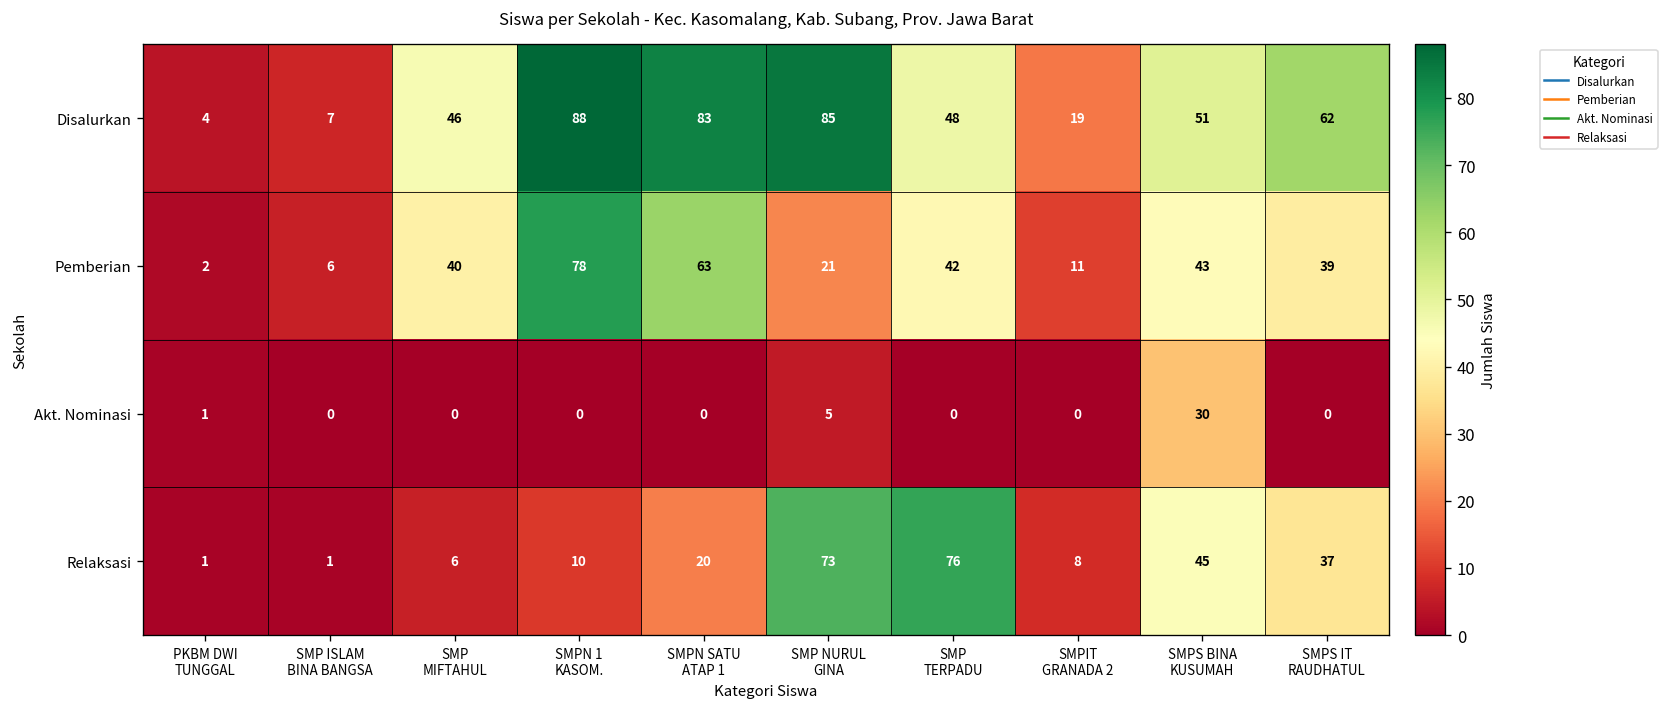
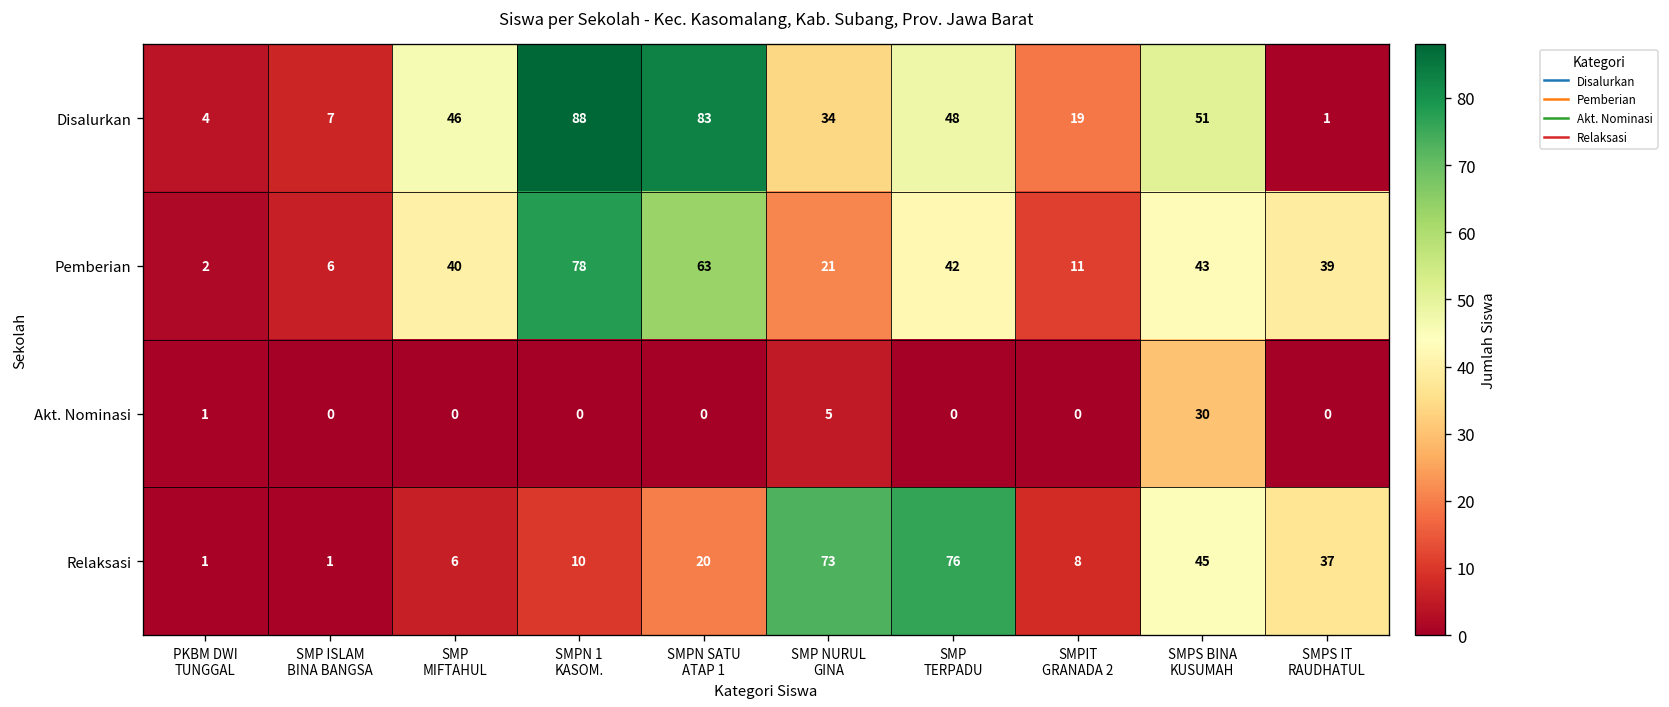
  {
    "Disalurkan": {
      "PKBM DWI TUNGGAL": 4,
      "SMP ISLAM BINA BANGSA": 7,
      "SMP MIFTAHUL": 46,
      "SMPN 1 KASOM.": 88,
      "SMPN SATU ATAP 1": 83,
-     "SMP NURUL GINA": 85,
+     "SMP NURUL GINA": 34,
      "SMP TERPADU": 48,
      "SMPIT GRANADA 2": 19,
      "SMPS BINA KUSUMAH": 51,
-     "SMPS IT RAUDHATUL": 62
+     "SMPS IT RAUDHATUL": 1
    },
    "Pemberian": {
      "PKBM DWI TUNGGAL": 2,
      "SMP ISLAM BINA BANGSA": 6,
      "SMP MIFTAHUL": 40,
      "SMPN 1 KASOM.": 78,
      "SMPN SATU ATAP 1": 63,
      "SMP NURUL GINA": 21,
      "SMP TERPADU": 42,
      "SMPIT GRANADA 2": 11,
      "SMPS BINA KUSUMAH": 43,
      "SMPS IT RAUDHATUL": 39
    },
    "Akt. Nominasi": {
      "PKBM DWI TUNGGAL": 1,
      "SMP ISLAM BINA BANGSA": 0,
      "SMP MIFTAHUL": 0,
      "SMPN 1 KASOM.": 0,
      "SMPN SATU ATAP 1": 0,
      "SMP NURUL GINA": 5,
      "SMP TERPADU": 0,
      "SMPIT GRANADA 2": 0,
      "SMPS BINA KUSUMAH": 30,
      "SMPS IT RAUDHATUL": 0
    },
    "Relaksasi": {
      "PKBM DWI TUNGGAL": 1,
      "SMP ISLAM BINA BANGSA": 1,
      "SMP MIFTAHUL": 6,
      "SMPN 1 KASOM.": 10,
      "SMPN SATU ATAP 1": 20,
      "SMP NURUL GINA": 73,
      "SMP TERPADU": 76,
      "SMPIT GRANADA 2": 8,
      "SMPS BINA KUSUMAH": 45,
      "SMPS IT RAUDHATUL": 37
    }
  }
